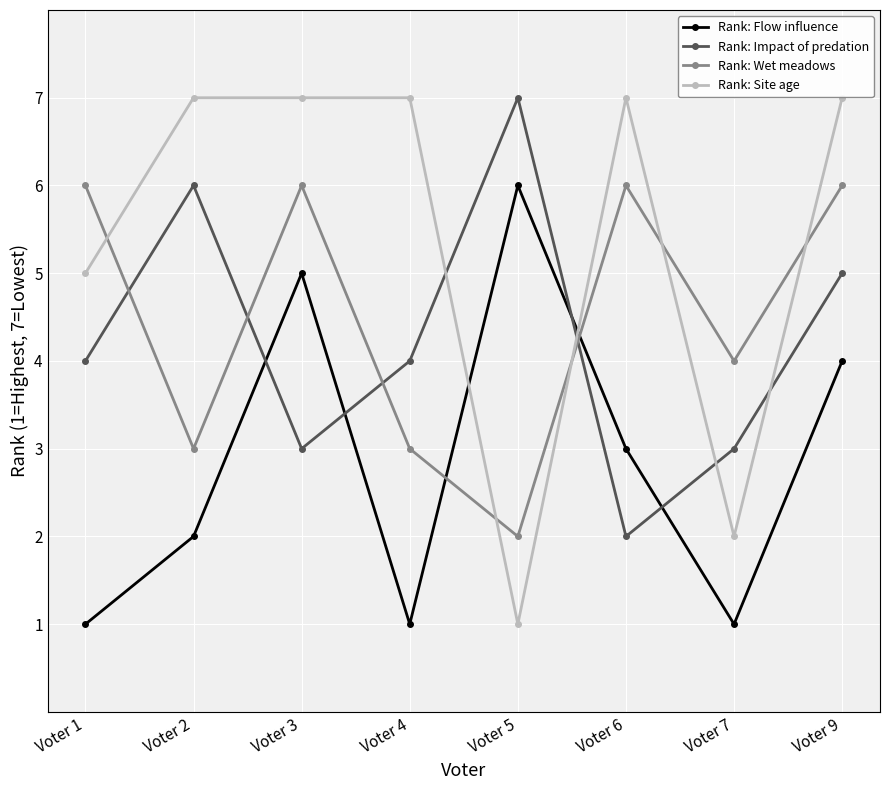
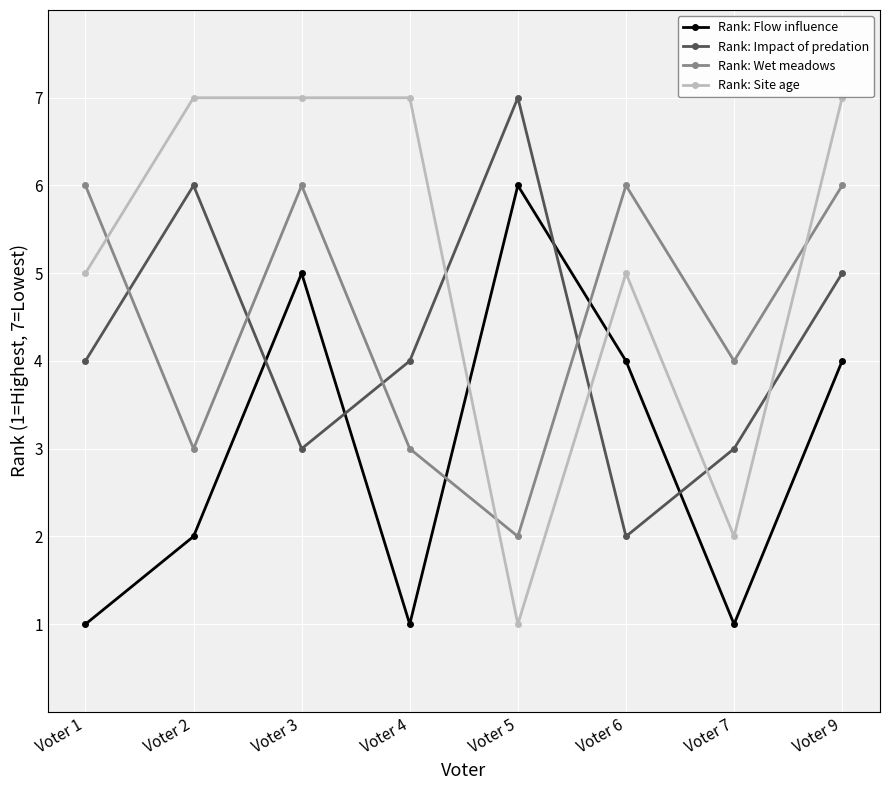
  {
    "Rank: Flow influence": {
      "Voter 1": 1,
      "Voter 2": 2,
      "Voter 3": 5,
      "Voter 4": 1,
      "Voter 5": 6,
-     "Voter 6": 3,
+     "Voter 6": 4,
      "Voter 7": 1,
      "Voter 9": 4
    },
    "Rank: Impact of predation": {
      "Voter 1": 4,
      "Voter 2": 6,
      "Voter 3": 3,
      "Voter 4": 4,
      "Voter 5": 7,
      "Voter 6": 2,
      "Voter 7": 3,
      "Voter 9": 5
    },
    "Rank: Wet meadows": {
      "Voter 1": 6,
      "Voter 2": 3,
      "Voter 3": 6,
      "Voter 4": 3,
      "Voter 5": 2,
      "Voter 6": 6,
      "Voter 7": 4,
      "Voter 9": 6
    },
    "Rank: Site age": {
      "Voter 1": 5,
      "Voter 2": 7,
      "Voter 3": 7,
      "Voter 4": 7,
      "Voter 5": 1,
-     "Voter 6": 7,
+     "Voter 6": 5,
      "Voter 7": 2,
      "Voter 9": 7
    }
  }
